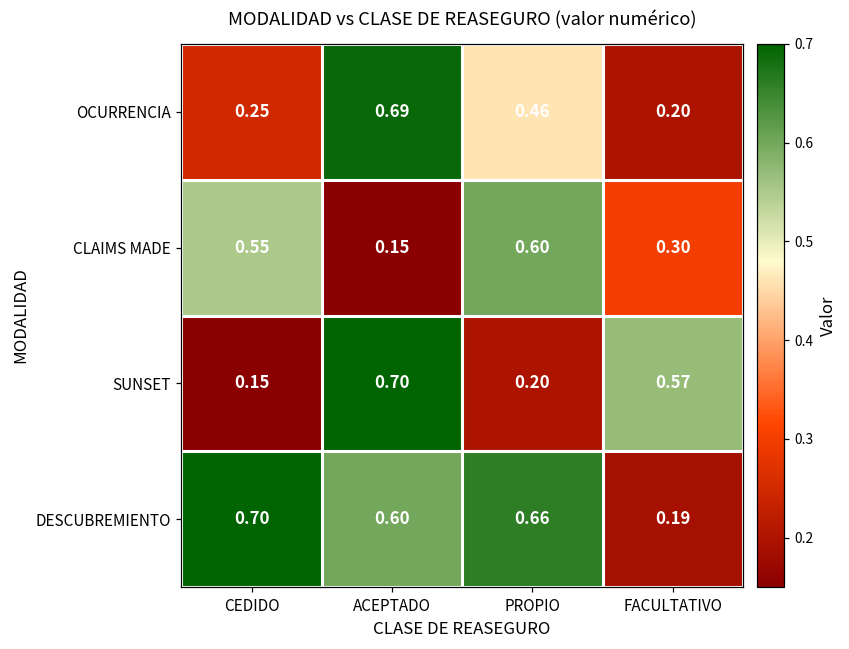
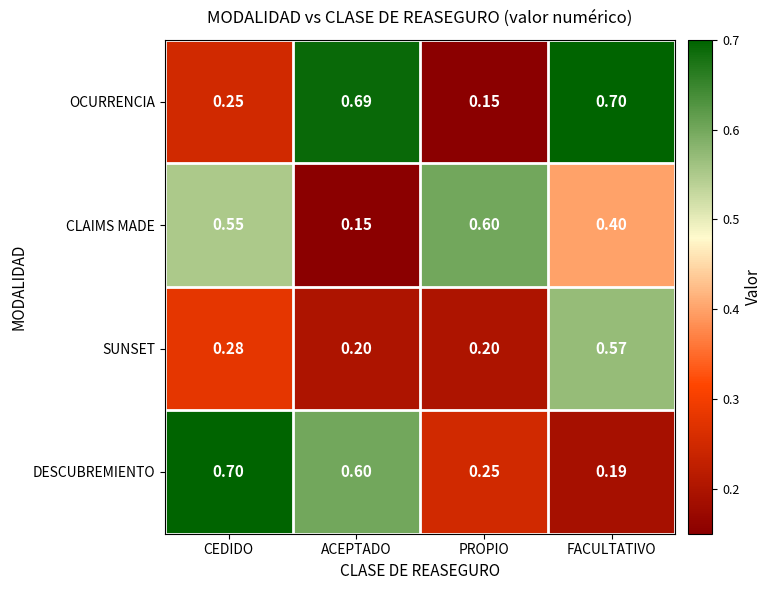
  {
    "OCURRENCIA": {
      "CEDIDO": 0.25,
      "ACEPTADO": 0.69,
-     "PROPIO": 0.46,
-     "FACULTATIVO": 0.20
+     "PROPIO": 0.15,
+     "FACULTATIVO": 0.70
    },
    "CLAIMS MADE": {
      "CEDIDO": 0.55,
      "ACEPTADO": 0.15,
      "PROPIO": 0.60,
-     "FACULTATIVO": 0.30
+     "FACULTATIVO": 0.40
    },
    "SUNSET": {
-     "CEDIDO": 0.15,
-     "ACEPTADO": 0.70,
+     "CEDIDO": 0.28,
+     "ACEPTADO": 0.20,
      "PROPIO": 0.20,
      "FACULTATIVO": 0.57
    },
    "DESCUBREMIENTO": {
      "CEDIDO": 0.70,
      "ACEPTADO": 0.60,
-     "PROPIO": 0.66,
+     "PROPIO": 0.25,
      "FACULTATIVO": 0.19
    }
  }
